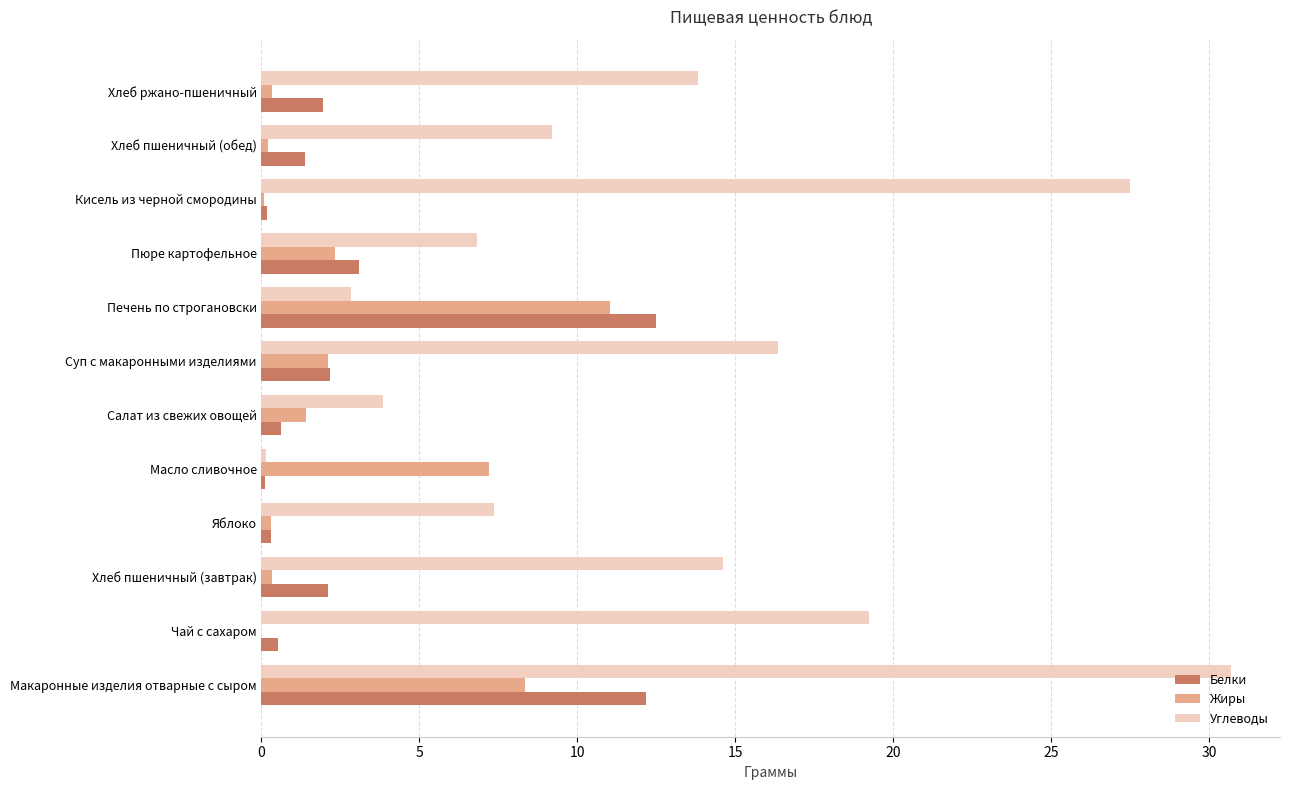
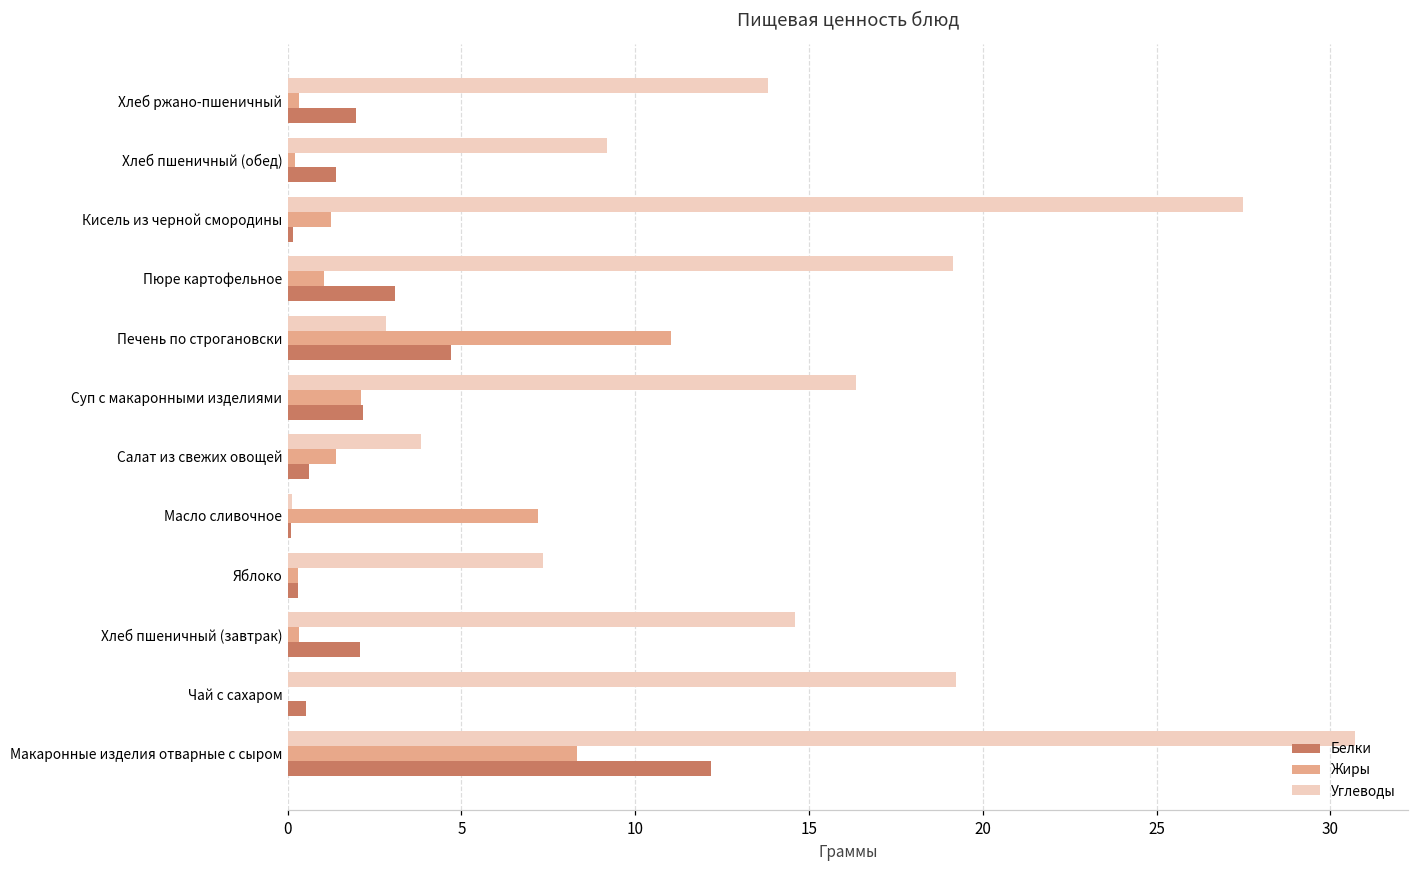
  {
    "Белки": {
      "Хлеб ржано-пшеничный": 2.0,
      "Хлеб пшеничный (обед)": 1.4,
      "Кисель из черной смородины": 0.2,
      "Пюре картофельное": 3.1,
-     "Печень по строгановски": 12.5,
+     "Печень по строгановски": 4.7,
      "Суп с макаронными изделиями": 2.2,
      "Салат из свежих овощей": 0.6,
      "Масло сливочное": 0.1,
      "Яблоко": 0.3,
      "Хлеб пшеничный (завтрак)": 2.1,
      "Чай с сахаром": 0.5,
      "Макаронные изделия отварные с сыром": 12.2
    },
    "Жиры": {
      "Хлеб ржано-пшеничный": 0.3,
      "Хлеб пшеничный (обед)": 0.2,
-     "Кисель из черной смородины": 0.1,
-     "Пюре картофельное": 2.3,
+     "Кисель из черной смородины": 1.2,
+     "Пюре картофельное": 1.1,
      "Печень по строгановски": 11.0,
      "Суп с макаронными изделиями": 2.1,
      "Салат из свежих овощей": 1.4,
      "Масло сливочное": 7.2,
      "Яблоко": 0.3,
      "Хлеб пшеничный (завтрак)": 0.3,
      "Чай с сахаром": 0.0,
      "Макаронные изделия отварные с сыром": 8.3
    },
    "Углеводы": {
      "Хлеб ржано-пшеничный": 13.8,
      "Хлеб пшеничный (обед)": 9.2,
      "Кисель из черной смородины": 27.5,
-     "Пюре картофельное": 6.8,
+     "Пюре картофельное": 19.1,
      "Печень по строгановски": 2.8,
      "Суп с макаронными изделиями": 16.4,
      "Салат из свежих овощей": 3.9,
      "Масло сливочное": 0.1,
      "Яблоко": 7.4,
      "Хлеб пшеничный (завтрак)": 14.6,
      "Чай с сахаром": 19.2,
      "Макаронные изделия отварные с сыром": 30.7
    }
  }
